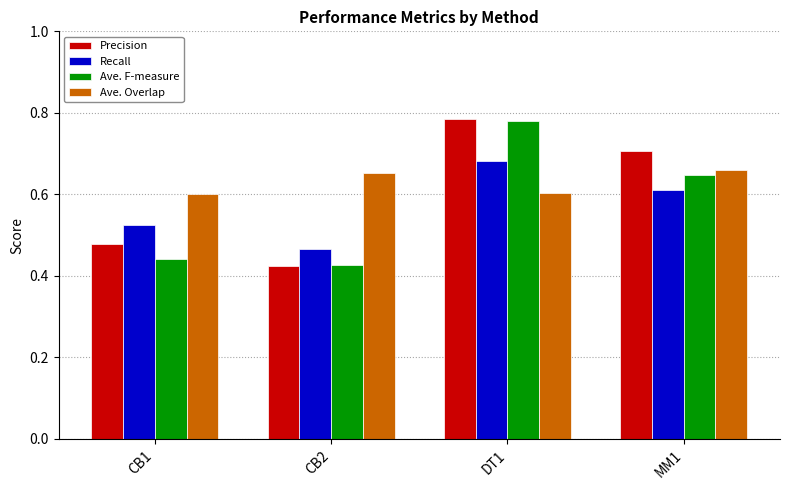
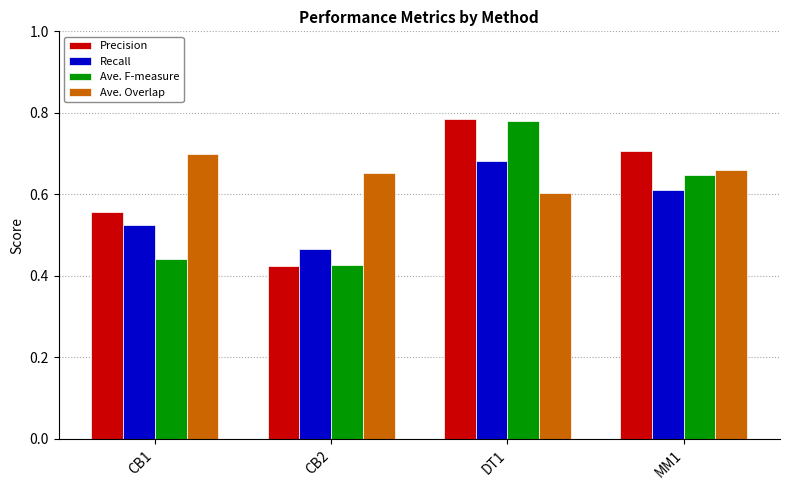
  {
    "Precision": {
-     "CB1": 0.48,
+     "CB1": 0.56,
      "CB2": 0.42,
      "DT1": 0.78,
      "MM1": 0.71
    },
    "Recall": {
      "CB1": 0.52,
      "CB2": 0.47,
      "DT1": 0.68,
      "MM1": 0.61
    },
    "Ave. F-measure": {
      "CB1": 0.44,
      "CB2": 0.43,
      "DT1": 0.78,
      "MM1": 0.65
    },
    "Ave. Overlap": {
-     "CB1": 0.6,
+     "CB1": 0.7,
      "CB2": 0.65,
      "DT1": 0.6,
      "MM1": 0.66
    }
  }
